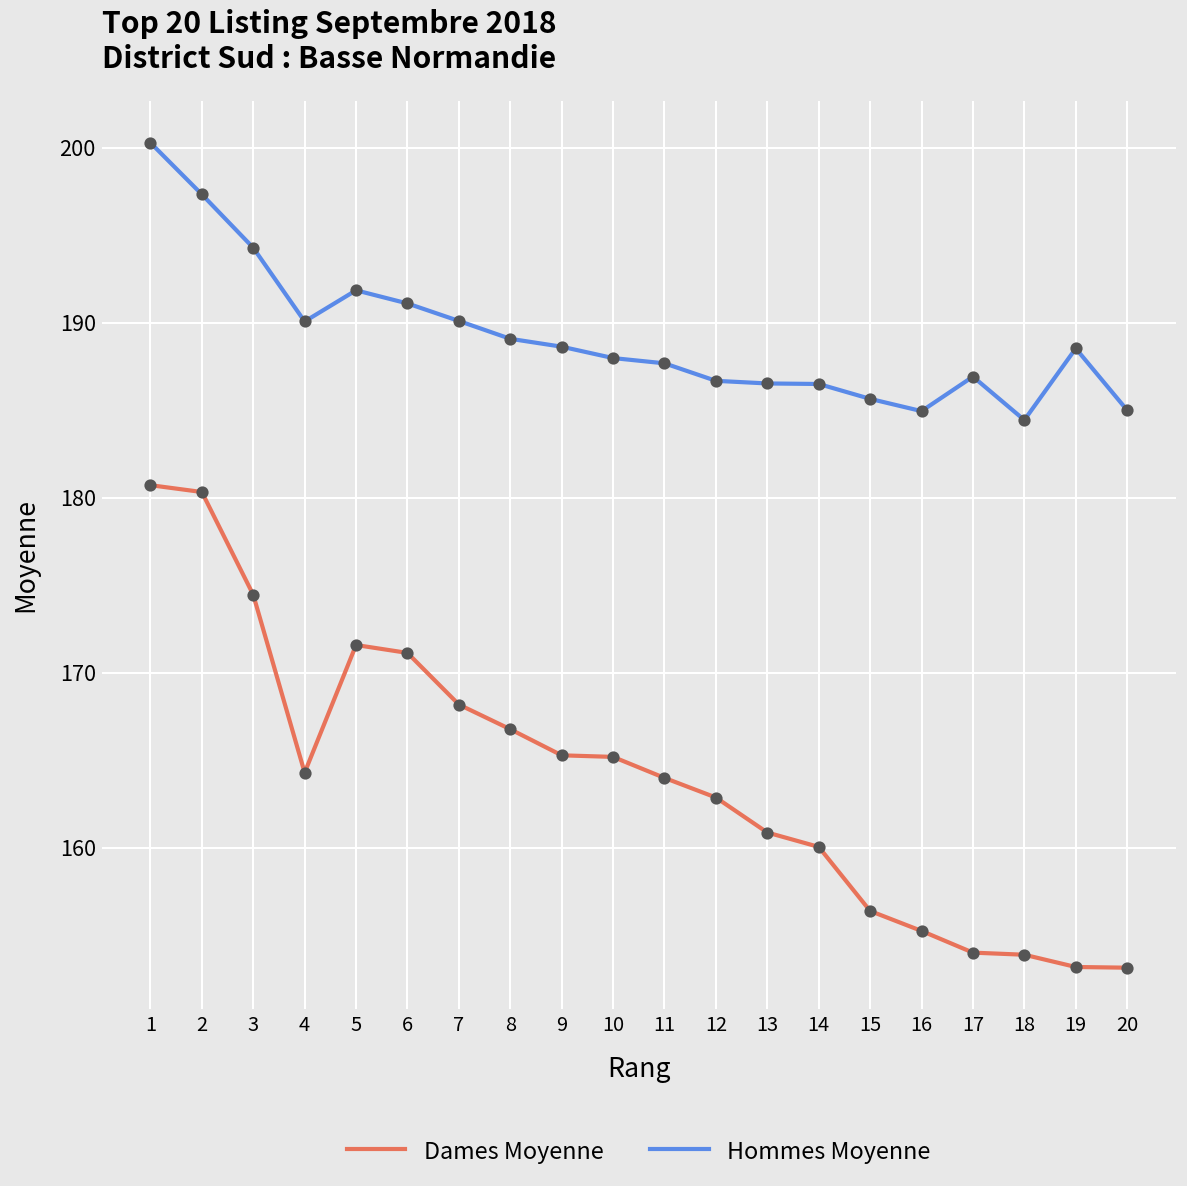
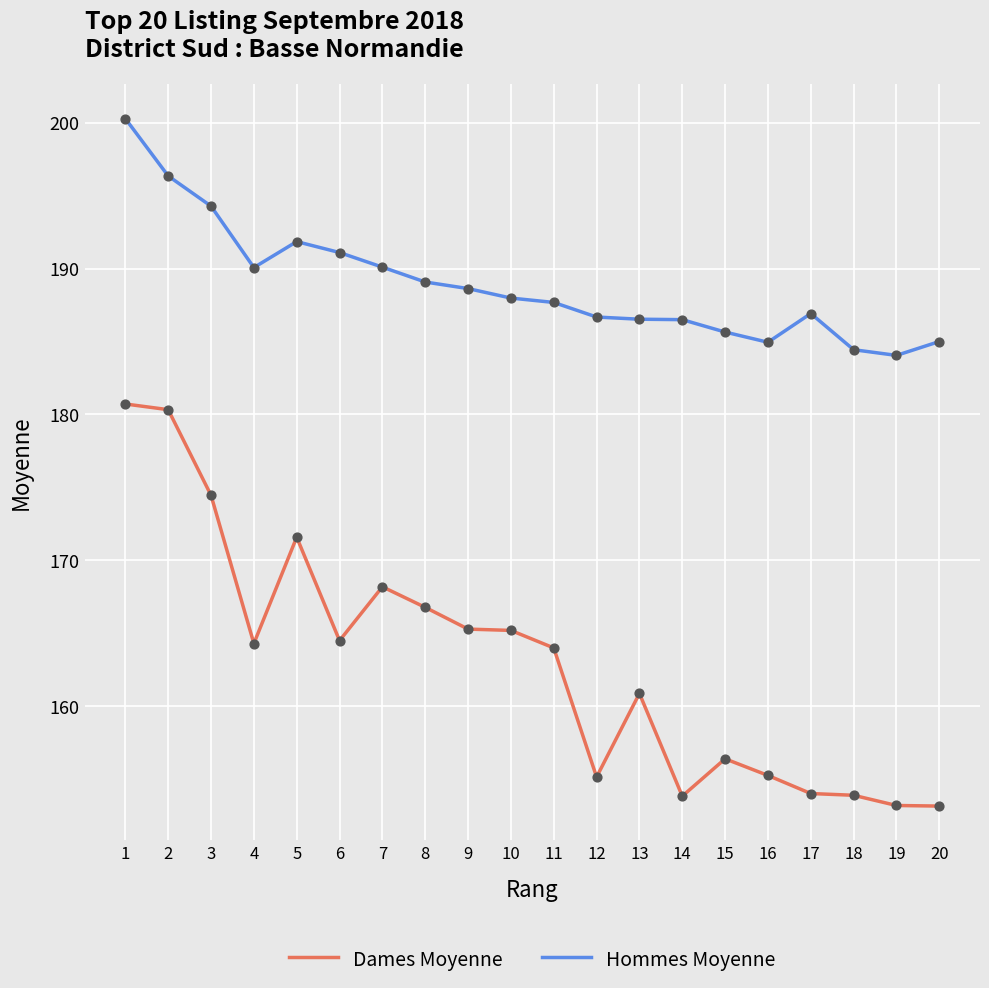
  {
    "Dames Moyenne": {
      "1": 180.7,
      "2": 180.3,
      "3": 174.5,
      "4": 164.3,
      "5": 171.6,
-     "6": 171.1,
+     "6": 164.5,
      "7": 168.2,
      "8": 166.8,
      "9": 165.3,
      "10": 165.2,
      "11": 164.0,
-     "12": 162.9,
+     "12": 155.2,
      "13": 160.9,
-     "14": 160.1,
+     "14": 153.8,
      "15": 156.4,
      "16": 155.3,
      "17": 154.0,
      "18": 153.9,
      "19": 153.2,
      "20": 153.2
    },
    "Hommes Moyenne": {
      "1": 200.3,
-     "2": 197.3,
+     "2": 196.4,
      "3": 194.3,
      "4": 190.1,
      "5": 191.9,
      "6": 191.1,
      "7": 190.1,
      "8": 189.1,
      "9": 188.6,
      "10": 188.0,
      "11": 187.7,
      "12": 186.7,
      "13": 186.5,
      "14": 186.5,
      "15": 185.7,
      "16": 185.0,
      "17": 186.9,
      "18": 184.4,
-     "19": 188.5,
+     "19": 184.1,
      "20": 185.0
    }
  }
